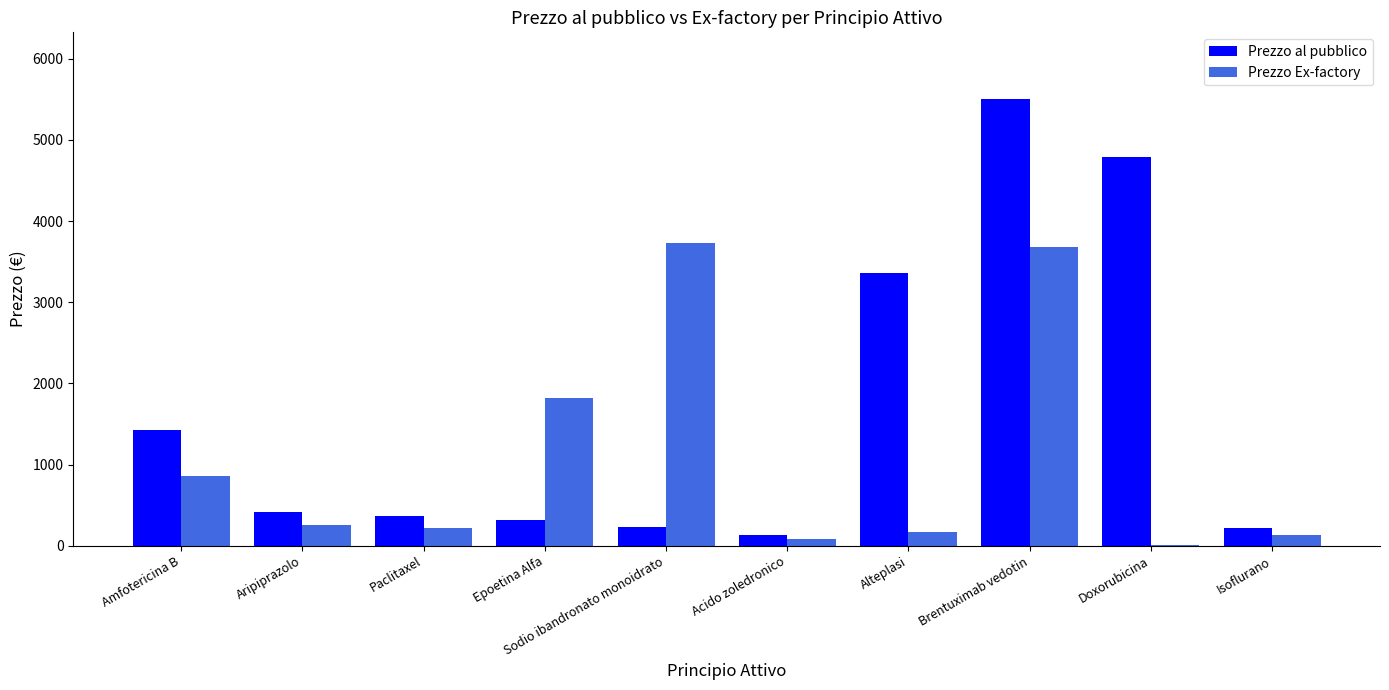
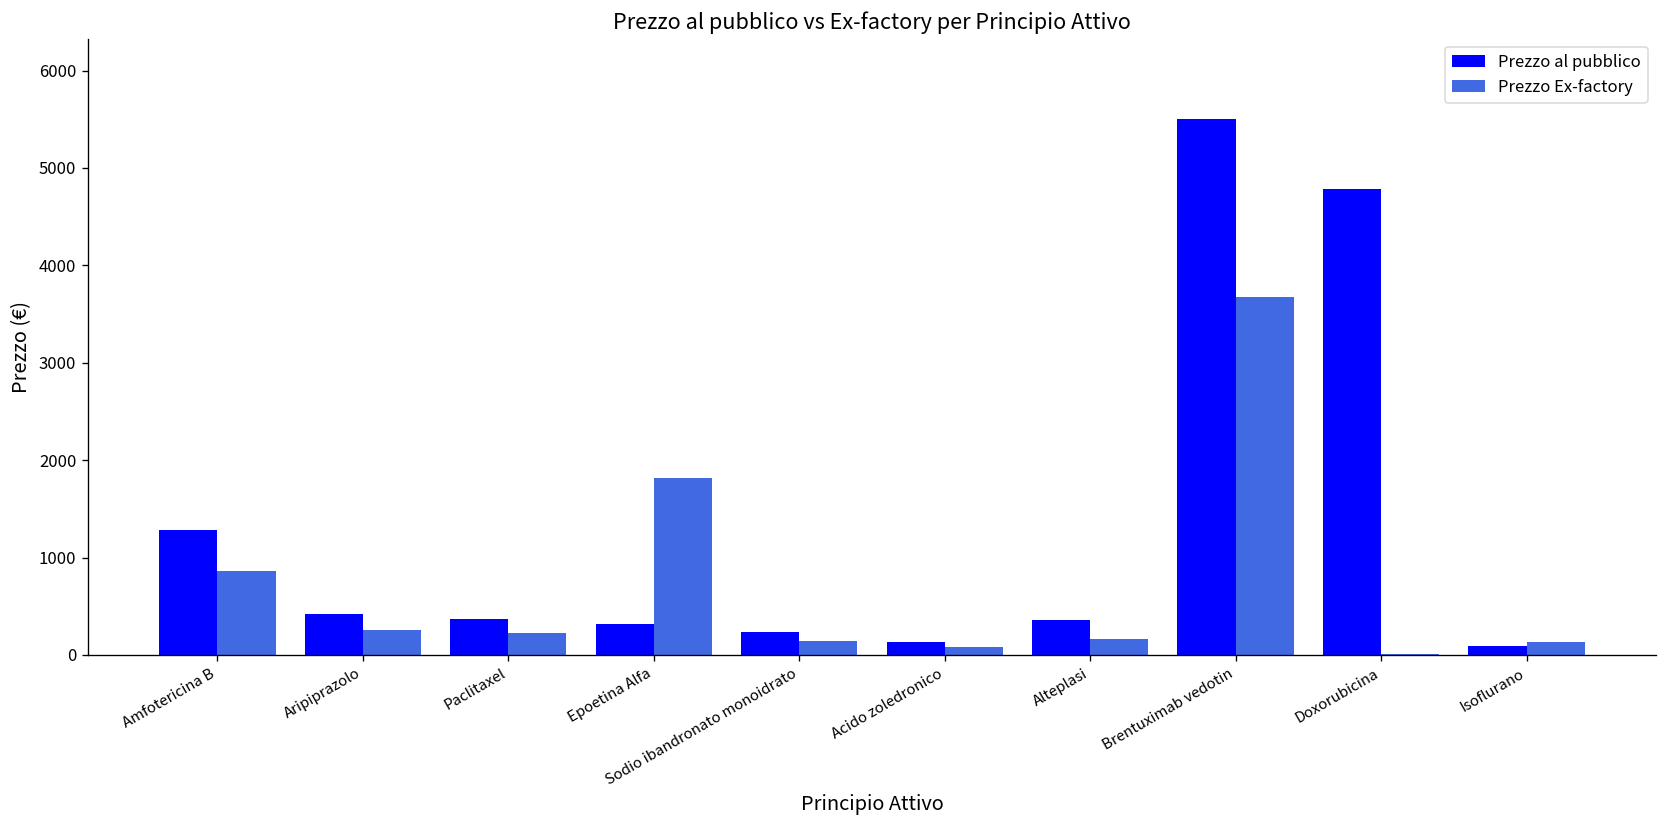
  {
    "Prezzo al pubblico": {
-     "Amfotericina B": 1400,
+     "Amfotericina B": 1300,
      "Aripiprazolo": 400,
      "Paclitaxel": 400,
      "Epoetina Alfa": 300,
      "Sodio ibandronato monoidrato": 200,
      "Acido zoledronico": 100,
-     "Alteplasi": 3400,
+     "Alteplasi": 400,
      "Brentuximab vedotin": 5500,
      "Doxorubicina": 4800,
-     "Isoflurano": 200
+     "Isoflurano": 100
    },
    "Prezzo Ex-factory": {
      "Amfotericina B": 900,
      "Aripiprazolo": 300,
      "Paclitaxel": 200,
      "Epoetina Alfa": 1800,
-     "Sodio ibandronato monoidrato": 3700,
+     "Sodio ibandronato monoidrato": 100,
      "Acido zoledronico": 100,
      "Alteplasi": 200,
      "Brentuximab vedotin": 3700,
      "Isoflurano": 100
    }
  }
